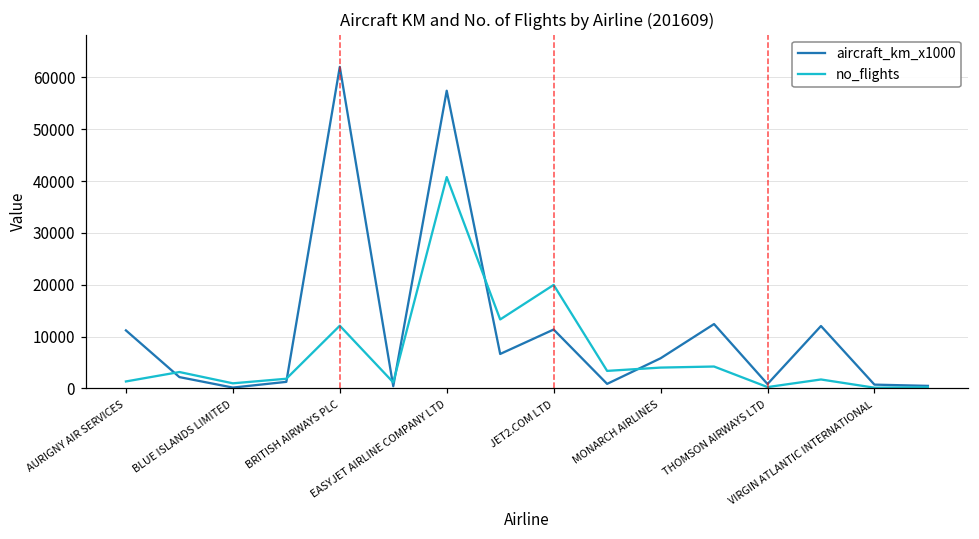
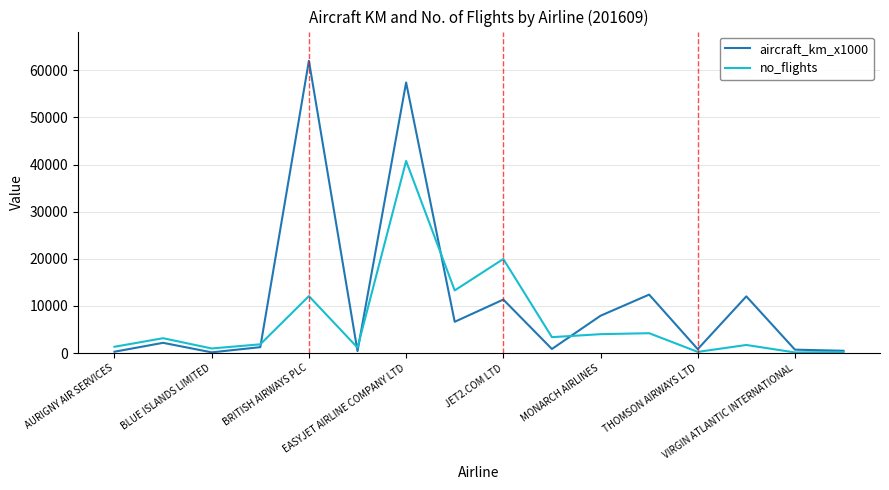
  {
    "aircraft_km_x1000": {
-     "AURIGNY AIR SERVICES": 11000,
+     "AURIGNY AIR SERVICES": 0,
      "BLUE ISLANDS LIMITED": 0,
      "BRITISH AIRWAYS PLC": 62000,
      "EASYJET AIRLINE COMPANY LTD": 57000,
      "JET2.COM LTD": 11000,
-     "MONARCH AIRLINES": 6000,
+     "MONARCH AIRLINES": 8000,
      "THOMSON AIRWAYS LTD": 1000,
      "VIRGIN ATLANTIC INTERNATIONAL": 1000
    },
    "no_flights": {
      "AURIGNY AIR SERVICES": 1000,
      "BLUE ISLANDS LIMITED": 1000,
      "BRITISH AIRWAYS PLC": 12000,
      "EASYJET AIRLINE COMPANY LTD": 41000,
      "JET2.COM LTD": 20000,
      "MONARCH AIRLINES": 4000,
      "THOMSON AIRWAYS LTD": 0,
      "VIRGIN ATLANTIC INTERNATIONAL": 0
    }
  }
